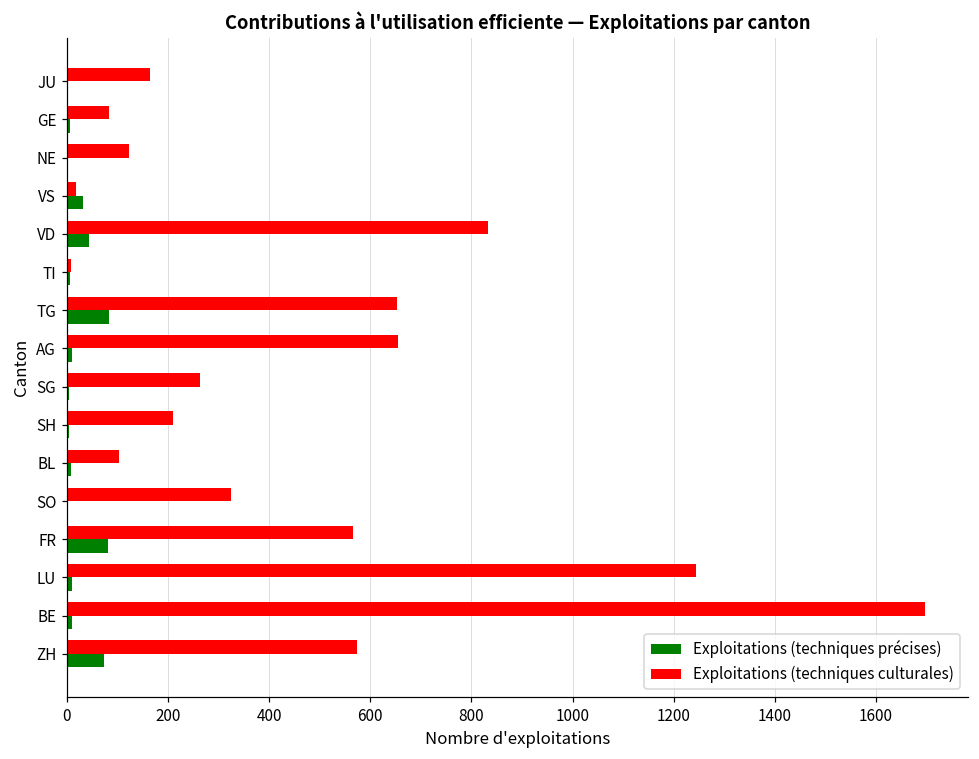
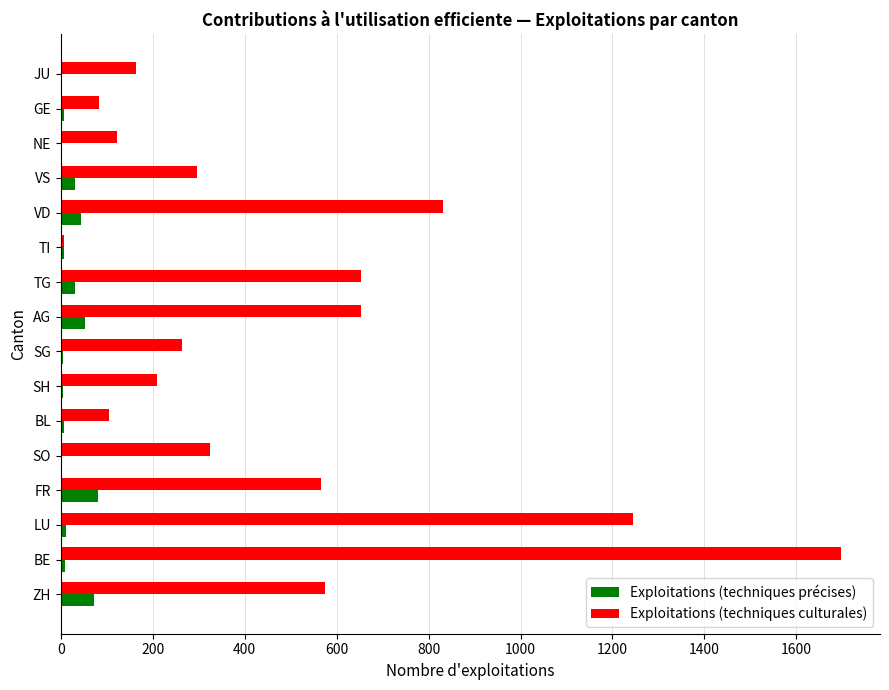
  {
    "Exploitations (techniques précises)": {
      "JU": 0,
      "GE": 10,
      "VS": 30,
      "VD": 40,
      "TI": 10,
-     "TG": 80,
-     "AG": 10,
+     "TG": 30,
+     "AG": 50,
      "BL": 10,
      "FR": 80,
      "LU": 10,
      "BE": 10,
      "ZH": 70
    },
    "Exploitations (techniques culturales)": {
      "JU": 160,
      "GE": 80,
      "NE": 120,
-     "VS": 20,
+     "VS": 300,
      "VD": 830,
      "TI": 10,
      "TG": 650,
      "AG": 650,
      "SG": 260,
      "SH": 210,
      "BL": 100,
      "SO": 330,
      "FR": 570,
      "LU": 1250,
      "BE": 1700,
      "ZH": 570
    }
  }
